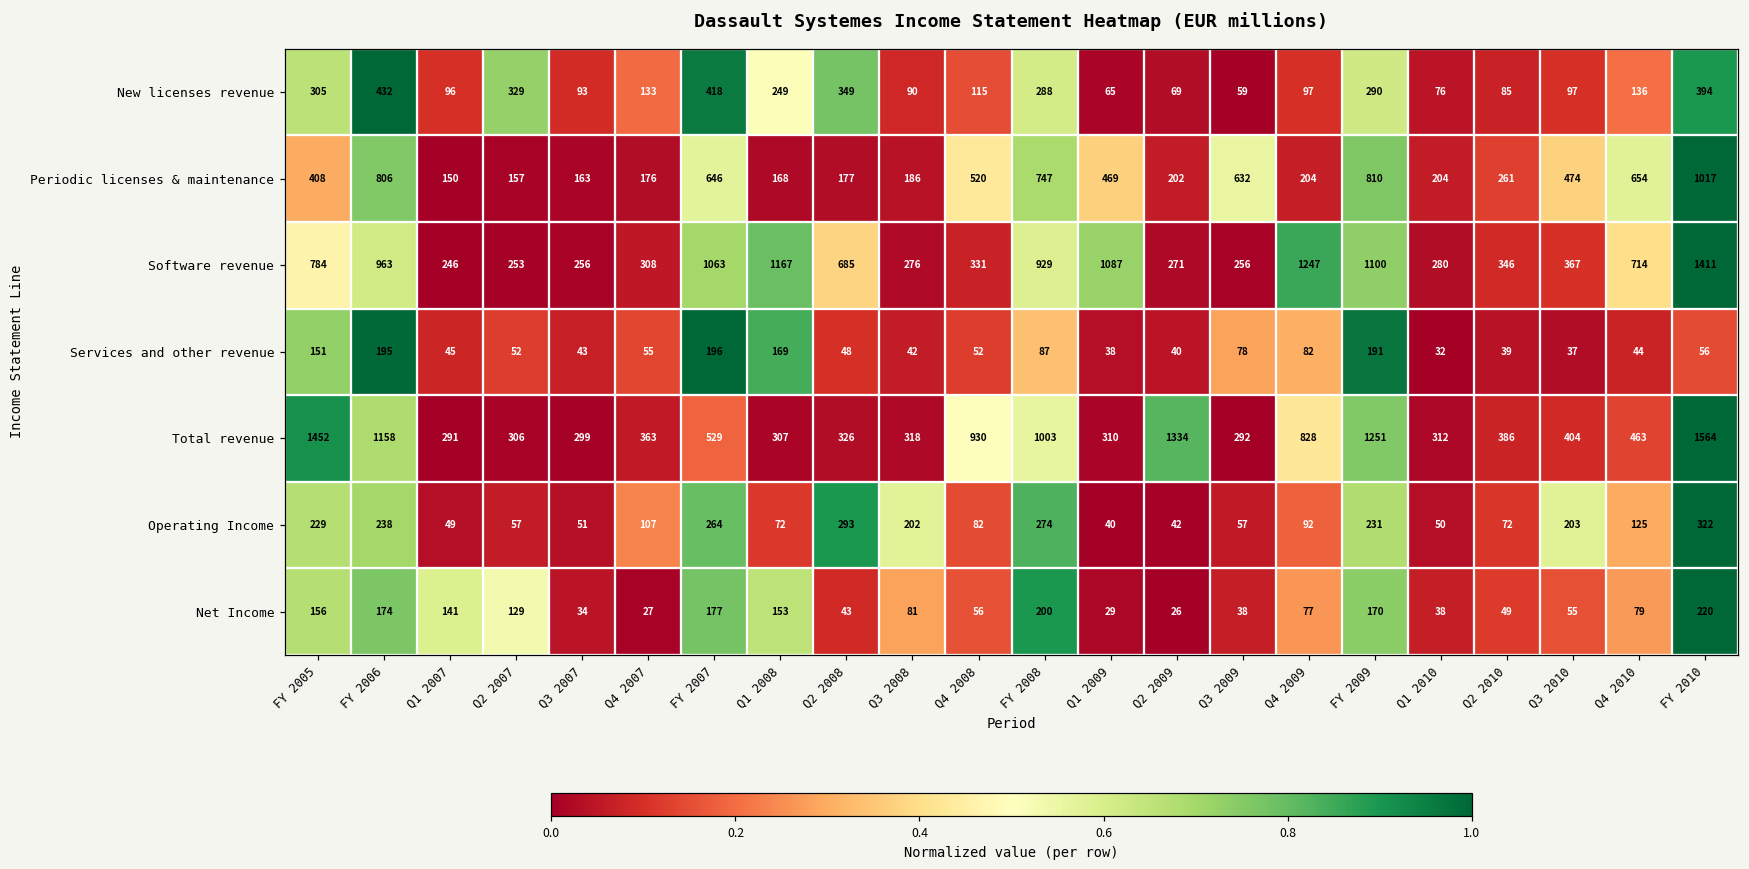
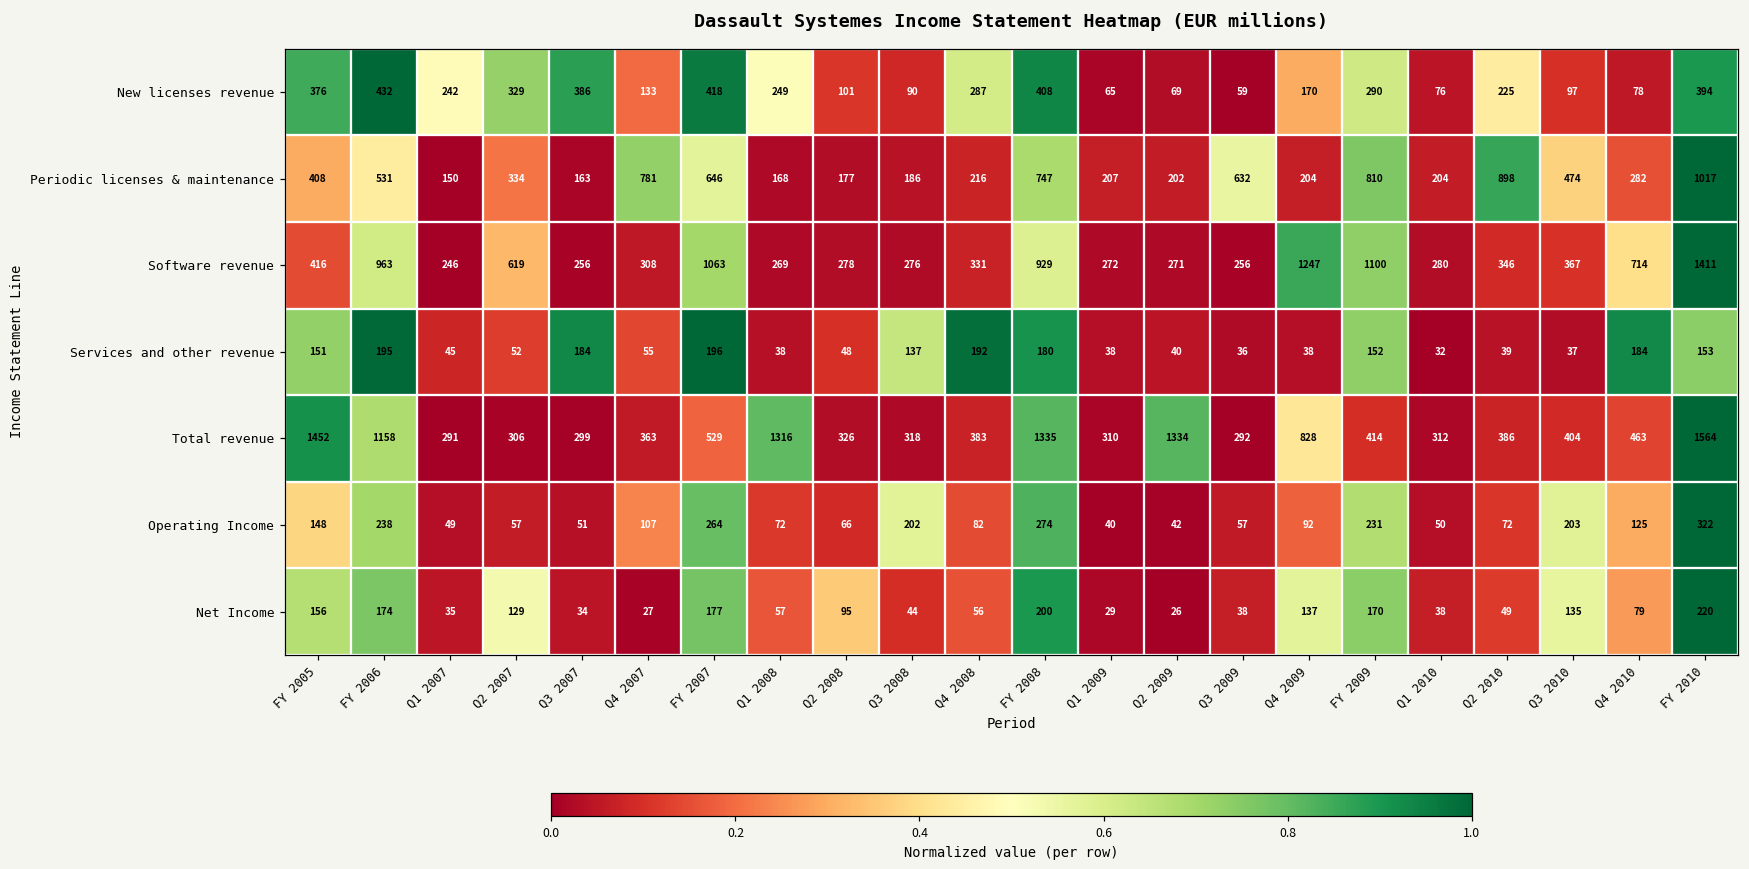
  {
    "New licenses revenue": {
-     "FY 2005": 305,
+     "FY 2005": 376,
      "FY 2006": 432,
-     "Q1 2007": 96,
+     "Q1 2007": 242,
      "Q2 2007": 329,
-     "Q3 2007": 93,
+     "Q3 2007": 386,
      "Q4 2007": 133,
      "FY 2007": 418,
      "Q1 2008": 249,
-     "Q2 2008": 349,
+     "Q2 2008": 101,
      "Q3 2008": 90,
-     "Q4 2008": 115,
-     "FY 2008": 288,
+     "Q4 2008": 287,
+     "FY 2008": 408,
      "Q1 2009": 65,
      "Q2 2009": 69,
      "Q3 2009": 59,
-     "Q4 2009": 97,
+     "Q4 2009": 170,
      "FY 2009": 290,
      "Q1 2010": 76,
-     "Q2 2010": 85,
+     "Q2 2010": 225,
      "Q3 2010": 97,
-     "Q4 2010": 136,
+     "Q4 2010": 78,
      "FY 2010": 394
    },
    "Periodic licenses & maintenance": {
      "FY 2005": 408,
-     "FY 2006": 806,
+     "FY 2006": 531,
      "Q1 2007": 150,
-     "Q2 2007": 157,
+     "Q2 2007": 334,
      "Q3 2007": 163,
-     "Q4 2007": 176,
+     "Q4 2007": 781,
      "FY 2007": 646,
      "Q1 2008": 168,
      "Q2 2008": 177,
      "Q3 2008": 186,
-     "Q4 2008": 520,
+     "Q4 2008": 216,
      "FY 2008": 747,
-     "Q1 2009": 469,
+     "Q1 2009": 207,
      "Q2 2009": 202,
      "Q3 2009": 632,
      "Q4 2009": 204,
      "FY 2009": 810,
      "Q1 2010": 204,
-     "Q2 2010": 261,
+     "Q2 2010": 898,
      "Q3 2010": 474,
-     "Q4 2010": 654,
+     "Q4 2010": 282,
      "FY 2010": 1017
    },
    "Software revenue": {
-     "FY 2005": 784,
+     "FY 2005": 416,
      "FY 2006": 963,
      "Q1 2007": 246,
-     "Q2 2007": 253,
+     "Q2 2007": 619,
      "Q3 2007": 256,
      "Q4 2007": 308,
      "FY 2007": 1063,
-     "Q1 2008": 1167,
-     "Q2 2008": 685,
+     "Q1 2008": 269,
+     "Q2 2008": 278,
      "Q3 2008": 276,
      "Q4 2008": 331,
      "FY 2008": 929,
-     "Q1 2009": 1087,
+     "Q1 2009": 272,
      "Q2 2009": 271,
      "Q3 2009": 256,
      "Q4 2009": 1247,
      "FY 2009": 1100,
      "Q1 2010": 280,
      "Q2 2010": 346,
      "Q3 2010": 367,
      "Q4 2010": 714,
      "FY 2010": 1411
    },
    "Services and other revenue": {
      "FY 2005": 151,
      "FY 2006": 195,
      "Q1 2007": 45,
      "Q2 2007": 52,
-     "Q3 2007": 43,
+     "Q3 2007": 184,
      "Q4 2007": 55,
      "FY 2007": 196,
-     "Q1 2008": 169,
+     "Q1 2008": 38,
      "Q2 2008": 48,
-     "Q3 2008": 42,
-     "Q4 2008": 52,
-     "FY 2008": 87,
+     "Q3 2008": 137,
+     "Q4 2008": 192,
+     "FY 2008": 180,
      "Q1 2009": 38,
      "Q2 2009": 40,
-     "Q3 2009": 78,
-     "Q4 2009": 82,
-     "FY 2009": 191,
+     "Q3 2009": 36,
+     "Q4 2009": 38,
+     "FY 2009": 152,
      "Q1 2010": 32,
      "Q2 2010": 39,
      "Q3 2010": 37,
-     "Q4 2010": 44,
-     "FY 2010": 56
+     "Q4 2010": 184,
+     "FY 2010": 153
    },
    "Total revenue": {
      "FY 2005": 1452,
      "FY 2006": 1158,
      "Q1 2007": 291,
      "Q2 2007": 306,
      "Q3 2007": 299,
      "Q4 2007": 363,
      "FY 2007": 529,
-     "Q1 2008": 307,
+     "Q1 2008": 1316,
      "Q2 2008": 326,
      "Q3 2008": 318,
-     "Q4 2008": 930,
-     "FY 2008": 1003,
+     "Q4 2008": 383,
+     "FY 2008": 1335,
      "Q1 2009": 310,
      "Q2 2009": 1334,
      "Q3 2009": 292,
      "Q4 2009": 828,
-     "FY 2009": 1251,
+     "FY 2009": 414,
      "Q1 2010": 312,
      "Q2 2010": 386,
      "Q3 2010": 404,
      "Q4 2010": 463,
      "FY 2010": 1564
    },
    "Operating Income": {
-     "FY 2005": 229,
+     "FY 2005": 148,
      "FY 2006": 238,
      "Q1 2007": 49,
      "Q2 2007": 57,
      "Q3 2007": 51,
      "Q4 2007": 107,
      "FY 2007": 264,
      "Q1 2008": 72,
-     "Q2 2008": 293,
+     "Q2 2008": 66,
      "Q3 2008": 202,
      "Q4 2008": 82,
      "FY 2008": 274,
      "Q1 2009": 40,
      "Q2 2009": 42,
      "Q3 2009": 57,
      "Q4 2009": 92,
      "FY 2009": 231,
      "Q1 2010": 50,
      "Q2 2010": 72,
      "Q3 2010": 203,
      "Q4 2010": 125,
      "FY 2010": 322
    },
    "Net Income": {
      "FY 2005": 156,
      "FY 2006": 174,
-     "Q1 2007": 141,
+     "Q1 2007": 35,
      "Q2 2007": 129,
      "Q3 2007": 34,
      "Q4 2007": 27,
      "FY 2007": 177,
-     "Q1 2008": 153,
-     "Q2 2008": 43,
-     "Q3 2008": 81,
+     "Q1 2008": 57,
+     "Q2 2008": 95,
+     "Q3 2008": 44,
      "Q4 2008": 56,
      "FY 2008": 200,
      "Q1 2009": 29,
      "Q2 2009": 26,
      "Q3 2009": 38,
-     "Q4 2009": 77,
+     "Q4 2009": 137,
      "FY 2009": 170,
      "Q1 2010": 38,
      "Q2 2010": 49,
-     "Q3 2010": 55,
+     "Q3 2010": 135,
      "Q4 2010": 79,
      "FY 2010": 220
    }
  }
